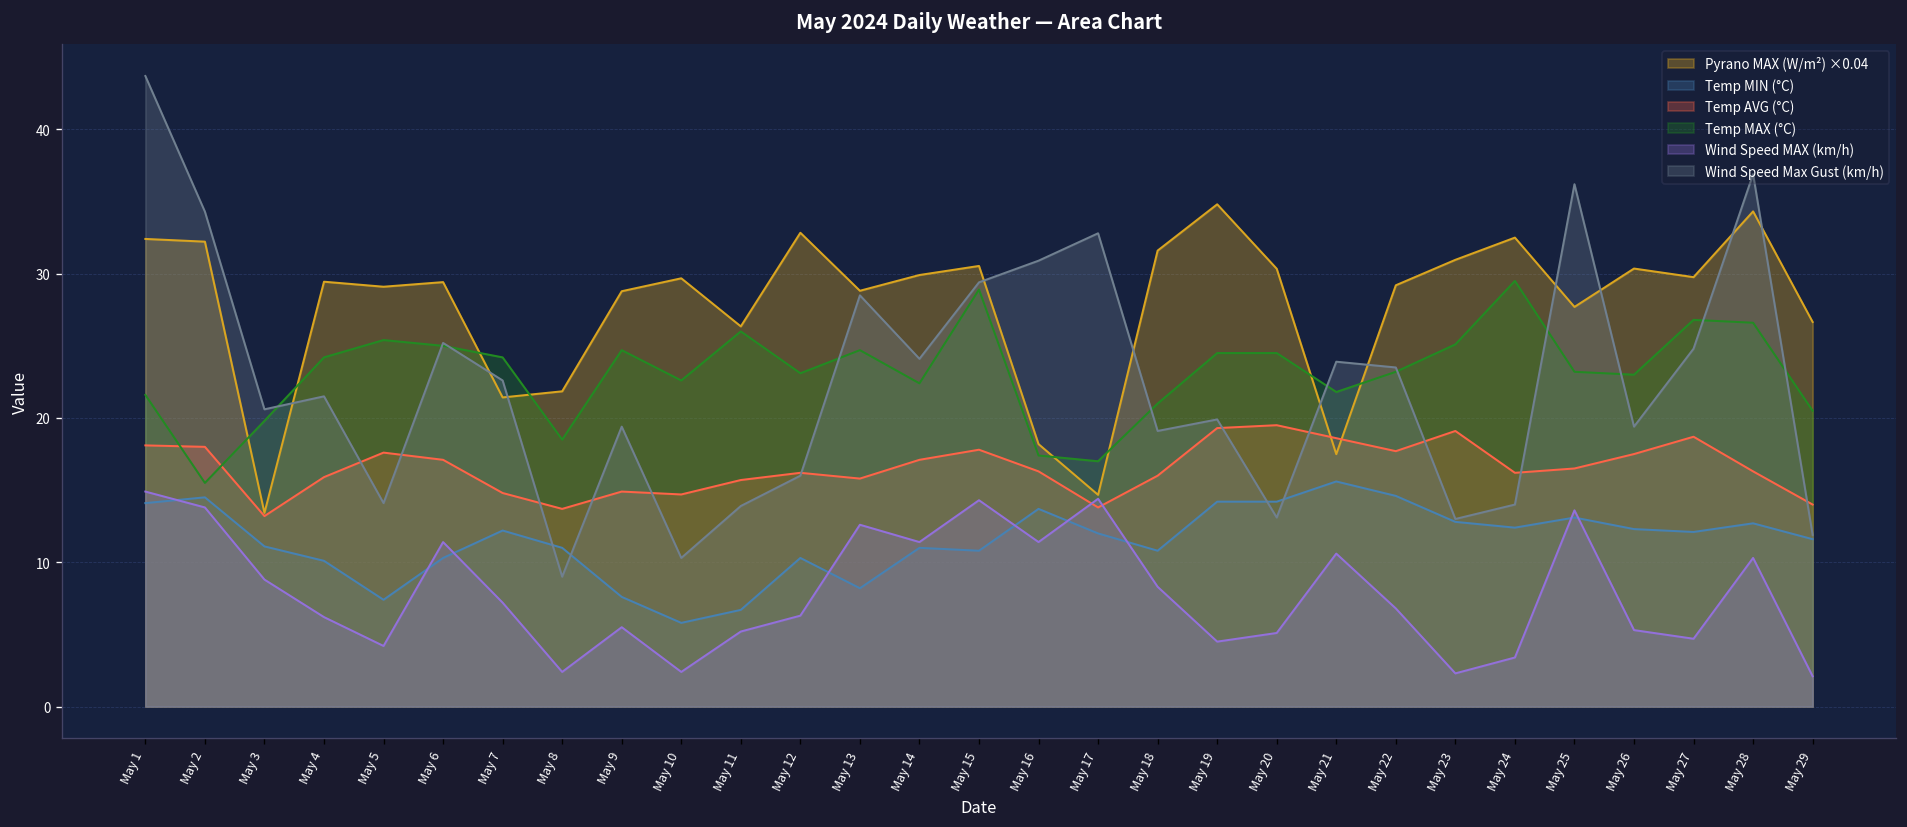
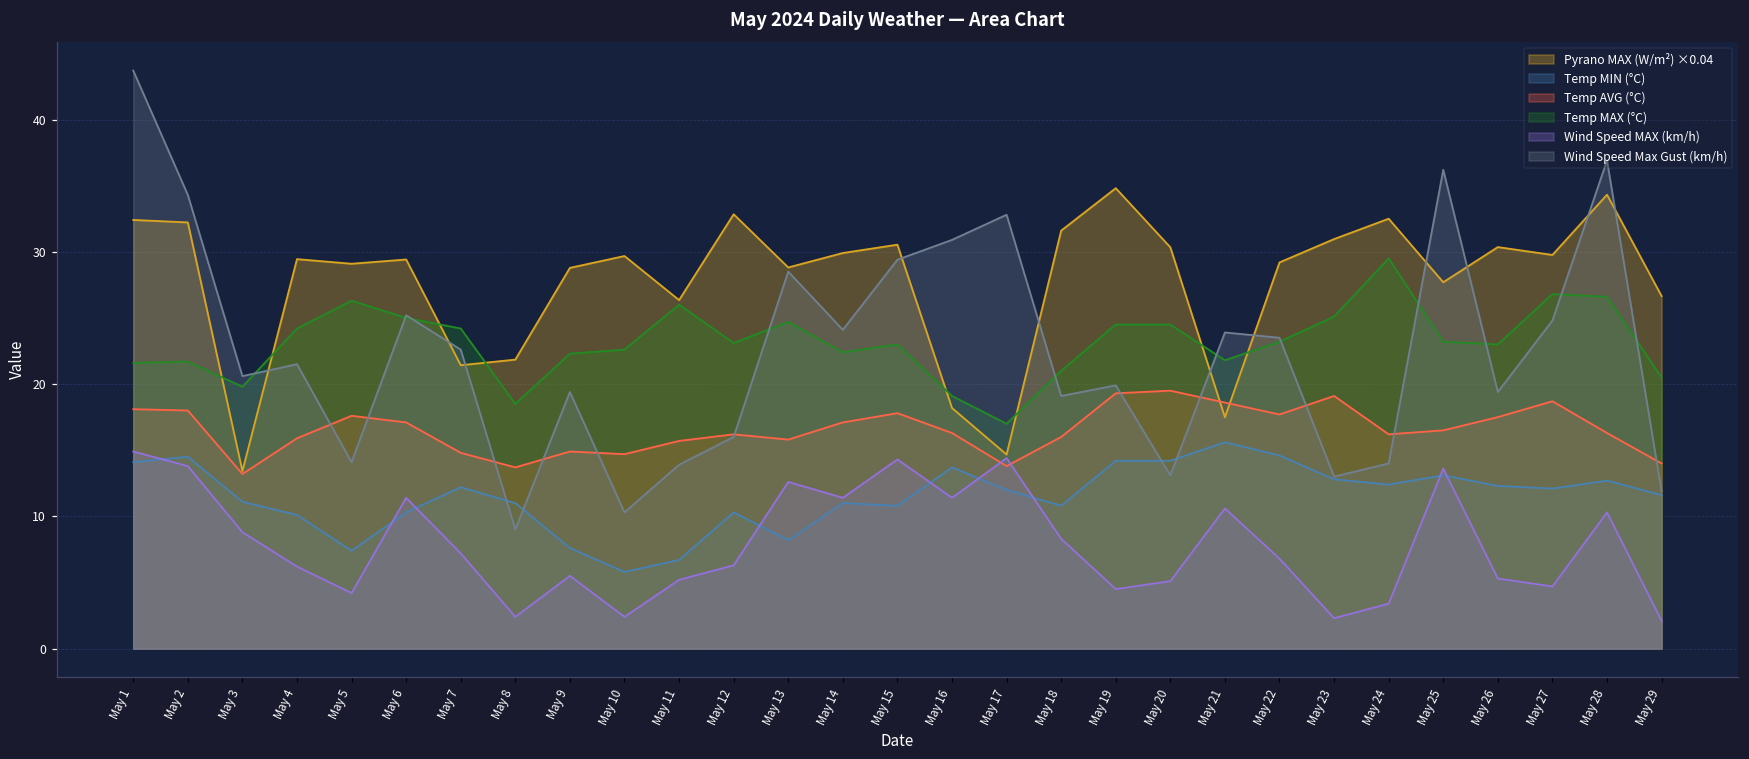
  {
    "Temp MAX (°C)": {
      "May 1": 21.6,
-     "May 2": 15.5,
+     "May 2": 21.7,
      "May 3": 19.8,
      "May 4": 24.2,
-     "May 5": 25.4,
+     "May 5": 26.3,
      "May 7": 24.2,
      "May 8": 18.5,
-     "May 9": 24.7,
+     "May 9": 22.3,
      "May 10": 22.6,
      "May 11": 26.0,
      "May 12": 23.1,
      "May 13": 24.7,
      "May 14": 22.4,
-     "May 15": 28.9,
-     "May 16": 17.4,
+     "May 15": 23.0,
+     "May 16": 19.1,
      "May 17": 17.0,
      "May 18": 21.0,
      "May 19": 24.5,
      "May 20": 24.5,
      "May 21": 21.8,
      "May 22": 23.2,
      "May 23": 25.1,
      "May 24": 29.5,
      "May 25": 23.2,
      "May 26": 23.0,
      "May 27": 26.8,
      "May 28": 26.6,
      "May 29": 20.5
    }
  }
